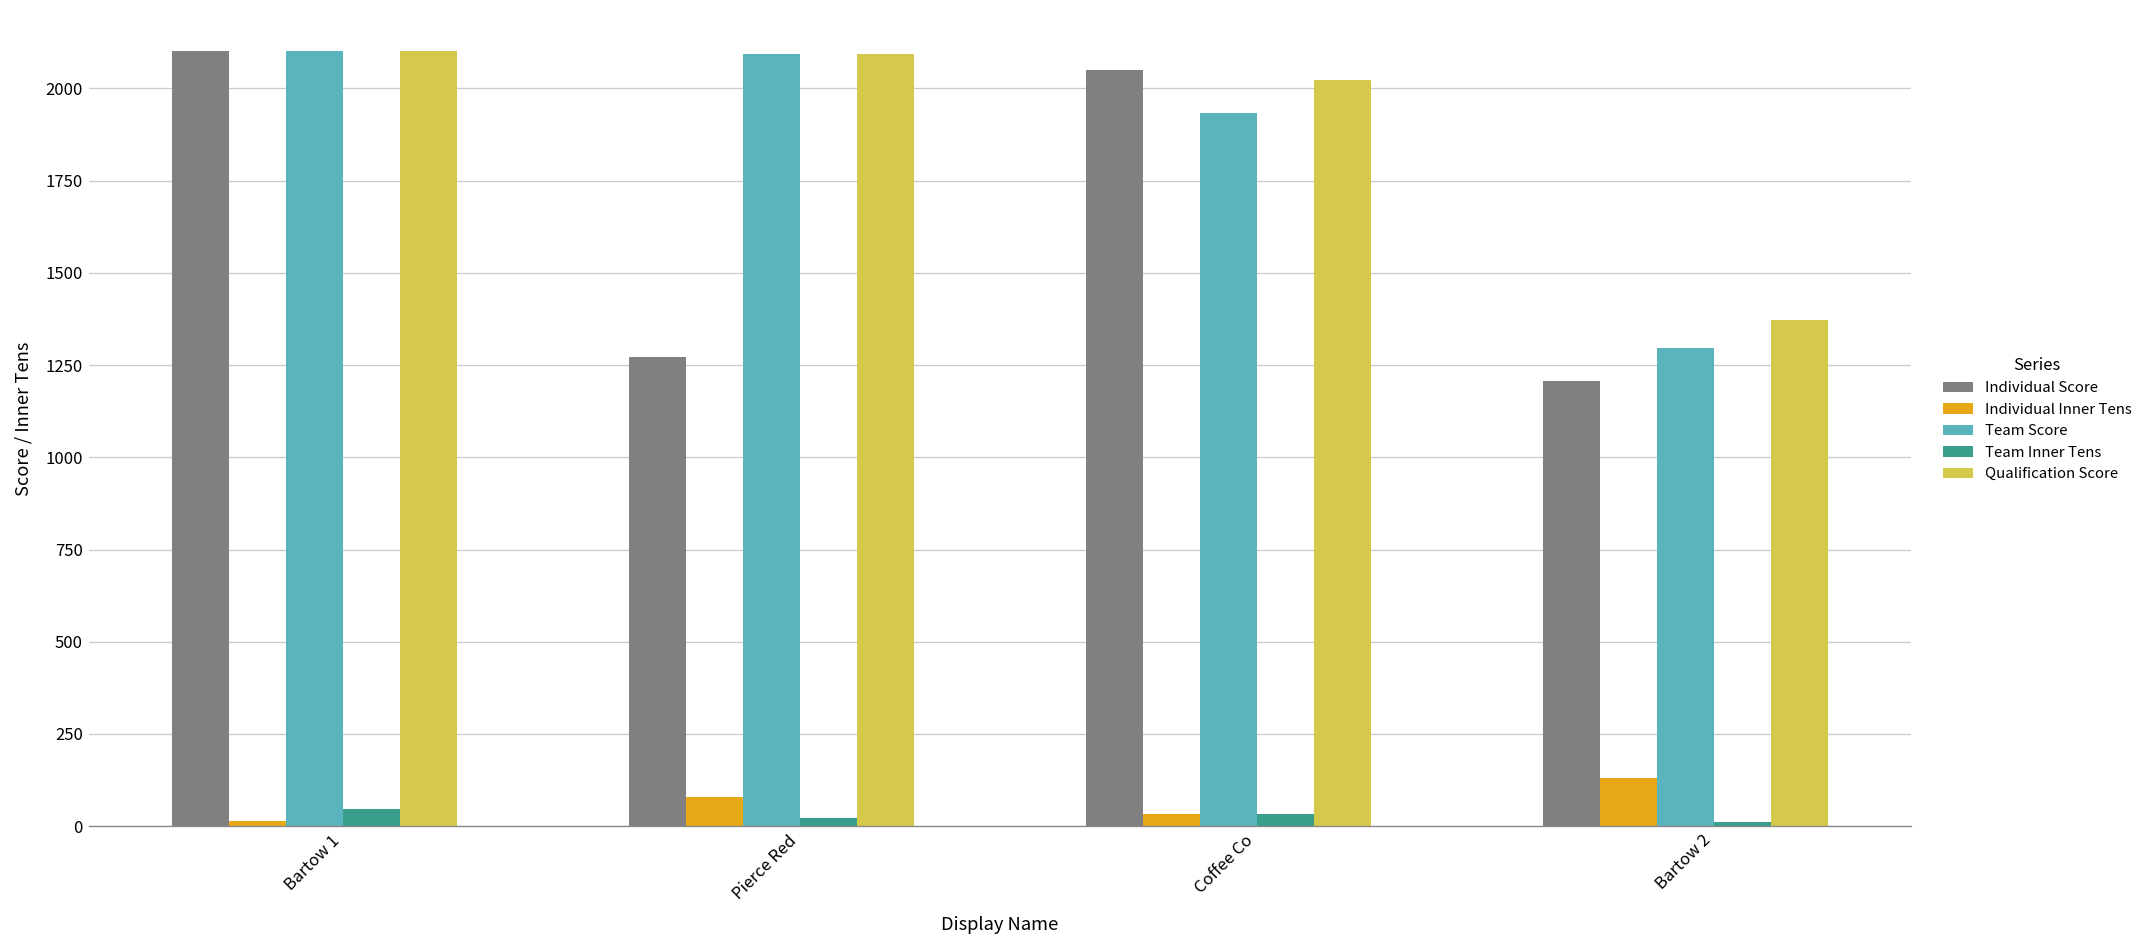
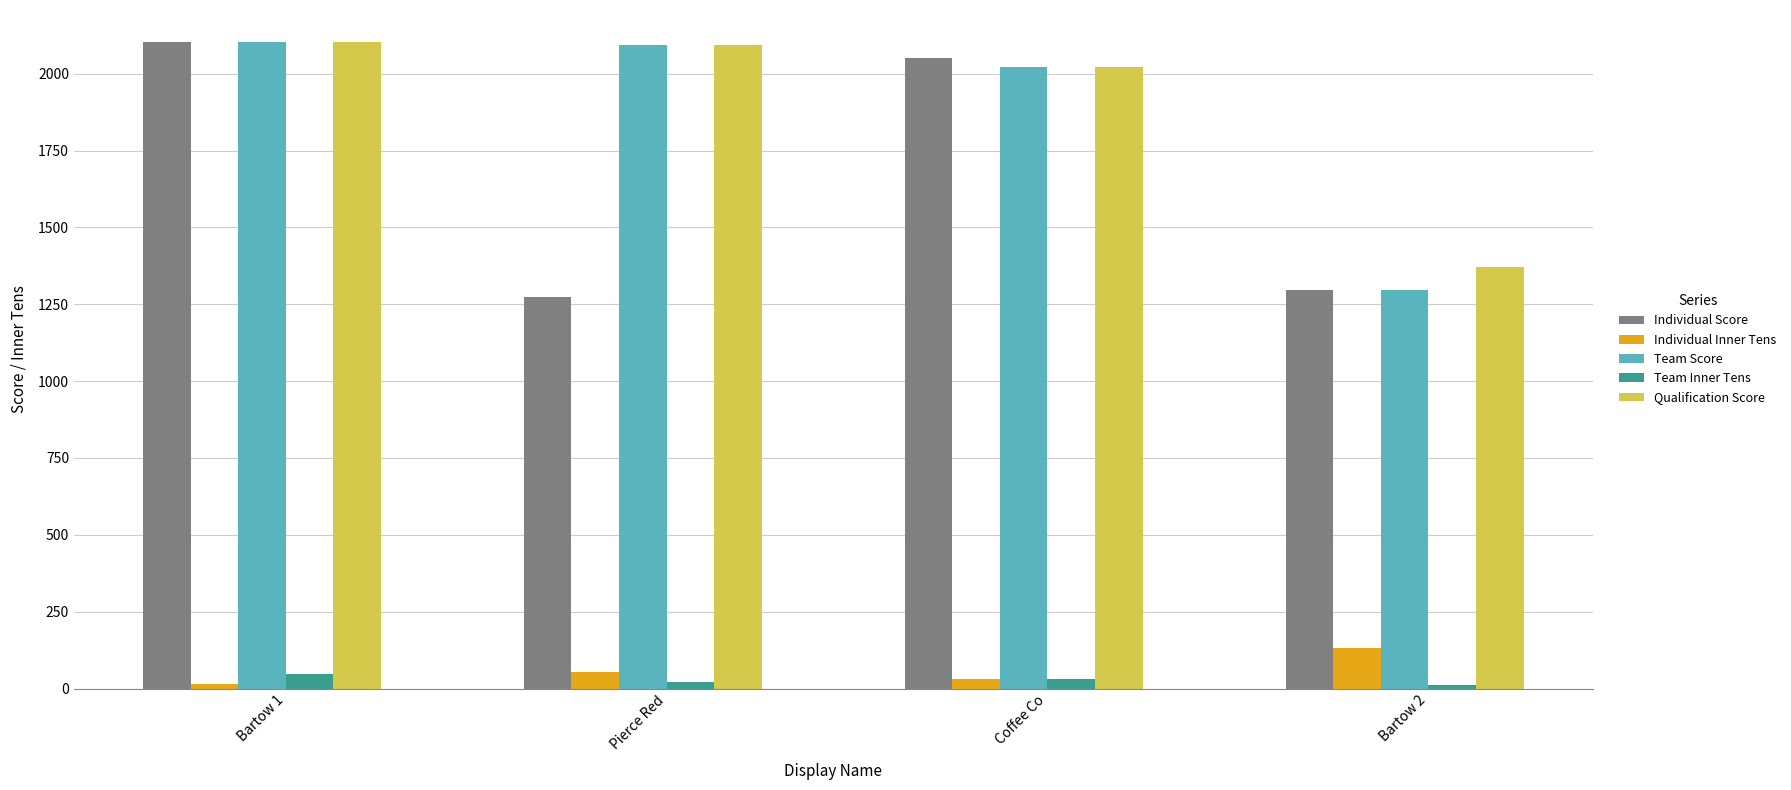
  {
    "Individual Score": {
      "Bartow 1": 2100,
      "Pierce Red": 1270,
      "Coffee Co": 2050,
-     "Bartow 2": 1210
+     "Bartow 2": 1300
    },
    "Individual Inner Tens": {
      "Bartow 1": 20,
-     "Pierce Red": 80,
+     "Pierce Red": 50,
      "Coffee Co": 30,
      "Bartow 2": 130
    },
    "Team Score": {
      "Bartow 1": 2100,
      "Pierce Red": 2090,
-     "Coffee Co": 1930,
+     "Coffee Co": 2020,
      "Bartow 2": 1300
    },
    "Team Inner Tens": {
      "Bartow 1": 50,
      "Pierce Red": 20,
      "Coffee Co": 30,
      "Bartow 2": 10
    },
    "Qualification Score": {
      "Bartow 1": 2100,
      "Pierce Red": 2090,
      "Coffee Co": 2020,
      "Bartow 2": 1370
    }
  }
